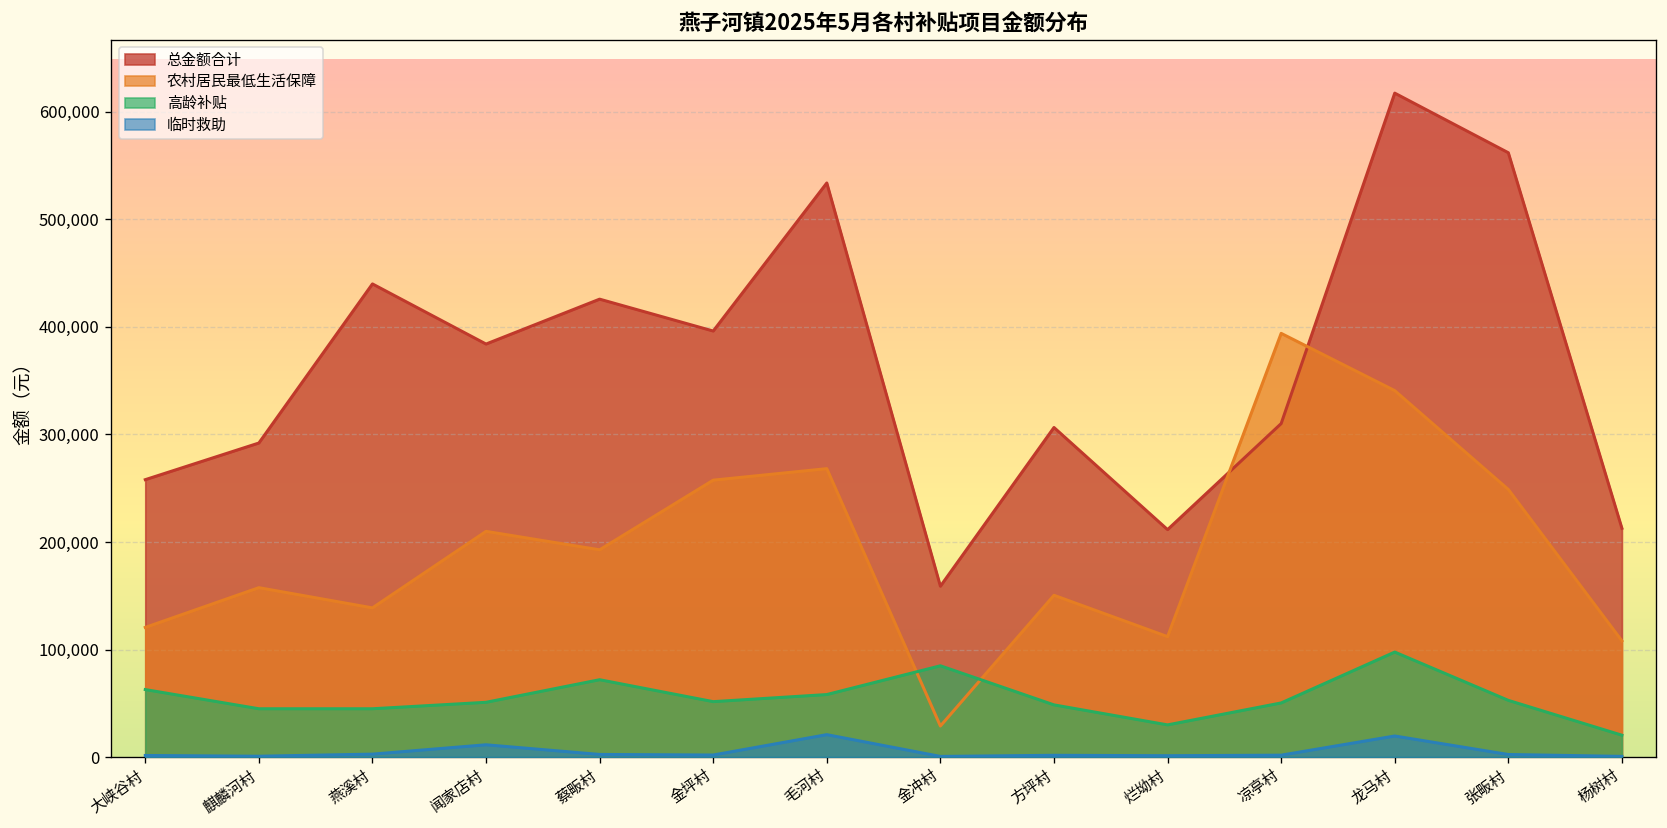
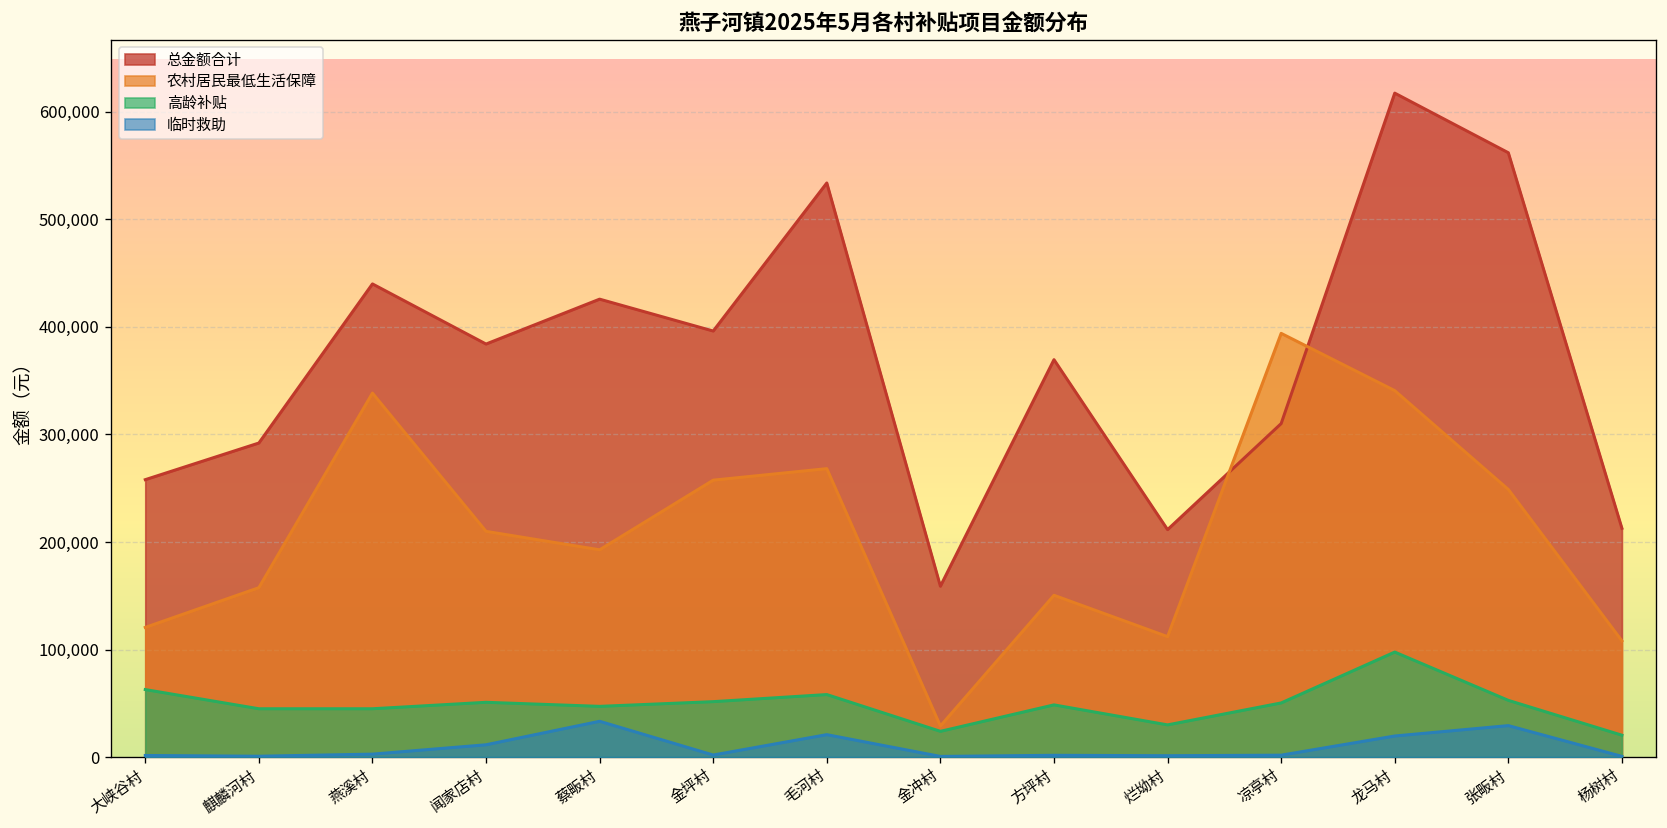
  {
    "总金额合计": {
      "大峡谷村": "260,000",
      "麒麟河村": "290,000",
      "燕溪村": "440,000",
      "闻家店村": "380,000",
      "蔡畈村": "430,000",
      "金坪村": "400,000",
      "毛河村": "530,000",
      "金冲村": "160,000",
-     "方坪村": "310,000",
+     "方坪村": "370,000",
      "烂坳村": "210,000",
      "凉亭村": "310,000",
      "龙马村": "620,000",
      "张畈村": "560,000",
      "杨树村": "210,000"
    },
    "农村居民最低生活保障": {
      "大峡谷村": "120,000",
      "麒麟河村": "160,000",
-     "燕溪村": "140,000",
+     "燕溪村": "340,000",
      "闻家店村": "210,000",
      "蔡畈村": "190,000",
      "金坪村": "260,000",
      "毛河村": "270,000",
      "金冲村": "30,000",
      "方坪村": "150,000",
      "烂坳村": "110,000",
      "凉亭村": "390,000",
      "龙马村": "340,000",
      "张畈村": "250,000",
      "杨树村": "110,000"
    },
    "高龄补贴": {
      "大峡谷村": "60,000",
      "麒麟河村": "50,000",
      "燕溪村": "50,000",
      "闻家店村": "50,000",
-     "蔡畈村": "70,000",
+     "蔡畈村": "50,000",
      "金坪村": "50,000",
      "毛河村": "60,000",
-     "金冲村": "80,000",
+     "金冲村": "20,000",
      "方坪村": "50,000",
      "烂坳村": "30,000",
      "凉亭村": "50,000",
      "龙马村": "100,000",
      "张畈村": "50,000",
      "杨树村": "20,000"
    },
    "临时救助": {
      "大峡谷村": "0",
      "麒麟河村": "0",
      "燕溪村": "0",
      "闻家店村": "10,000",
-     "蔡畈村": "0",
+     "蔡畈村": "30,000",
      "金坪村": "0",
      "毛河村": "20,000",
      "金冲村": "0",
      "方坪村": "0",
      "烂坳村": "0",
      "凉亭村": "0",
      "龙马村": "20,000",
-     "张畈村": "0",
+     "张畈村": "30,000",
      "杨树村": "0"
    }
  }
